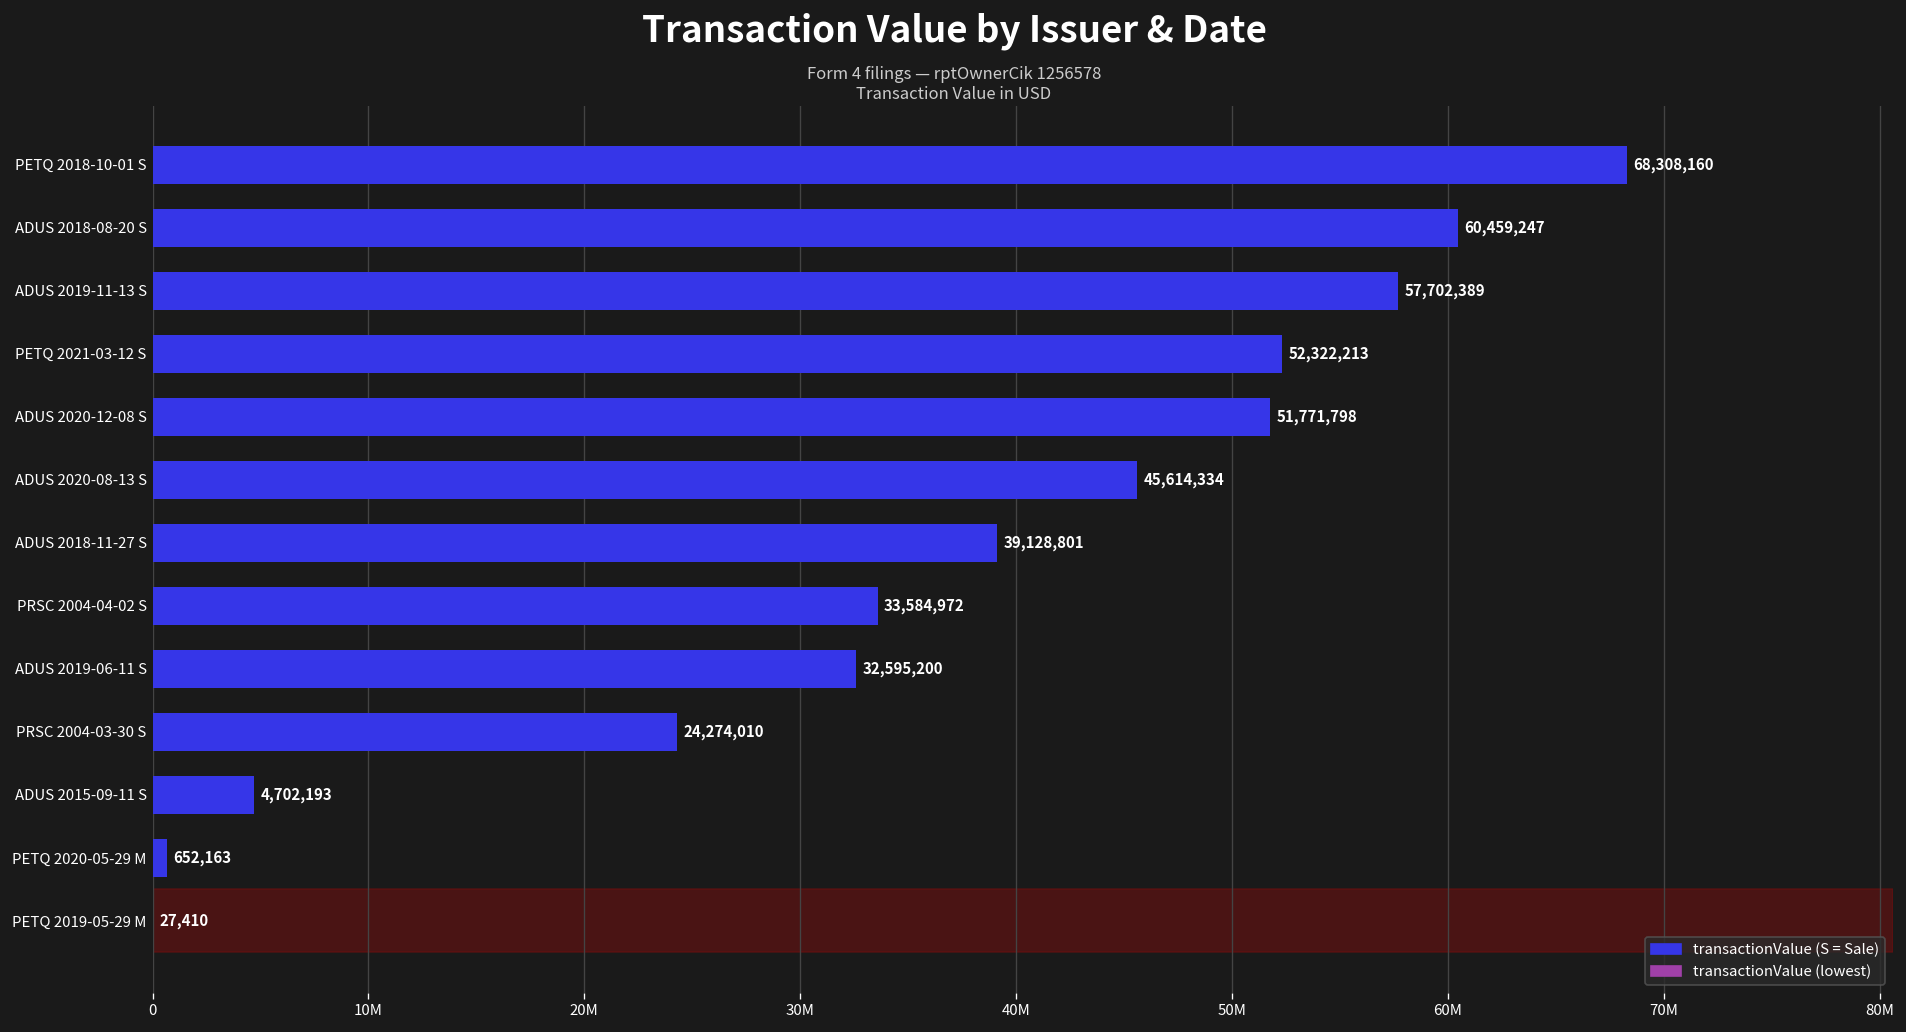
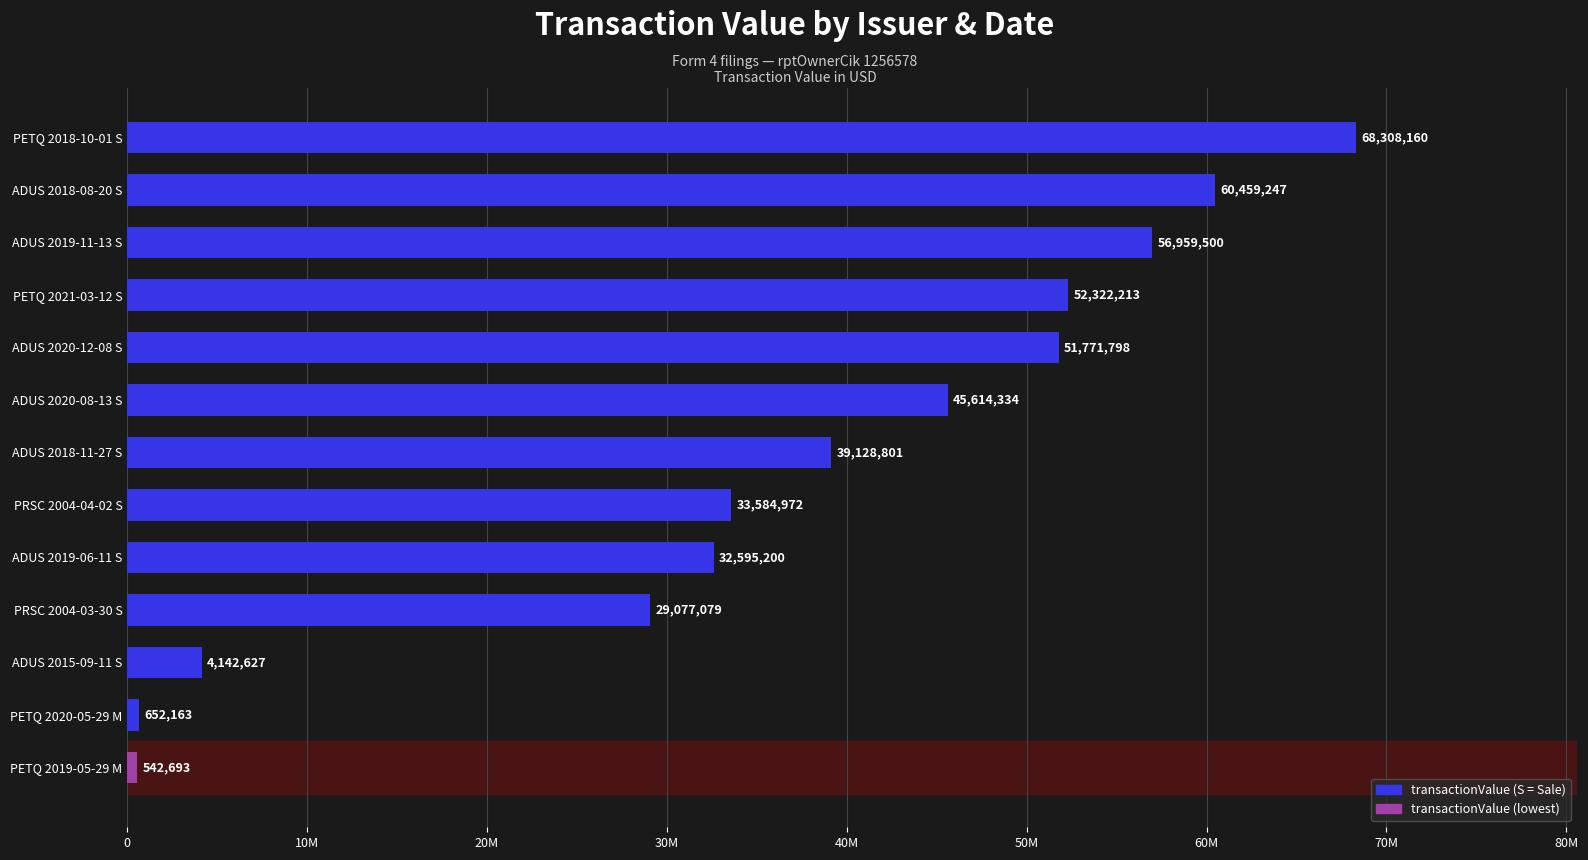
  {
    "PETQ 2018-10-01 S": "68,308,160",
    "ADUS 2018-08-20 S": "60,459,247",
-   "ADUS 2019-11-13 S": "57,702,389",
+   "ADUS 2019-11-13 S": "56,959,500",
    "PETQ 2021-03-12 S": "52,322,213",
    "ADUS 2020-12-08 S": "51,771,798",
    "ADUS 2020-08-13 S": "45,614,334",
    "ADUS 2018-11-27 S": "39,128,801",
    "PRSC 2004-04-02 S": "33,584,972",
    "ADUS 2019-06-11 S": "32,595,200",
-   "PRSC 2004-03-30 S": "24,274,010",
-   "ADUS 2015-09-11 S": "4,702,193",
+   "PRSC 2004-03-30 S": "29,077,079",
+   "ADUS 2015-09-11 S": "4,142,627",
    "PETQ 2020-05-29 M": "652,163",
-   "PETQ 2019-05-29 M": "27,410"
+   "PETQ 2019-05-29 M": "542,693"
  }
